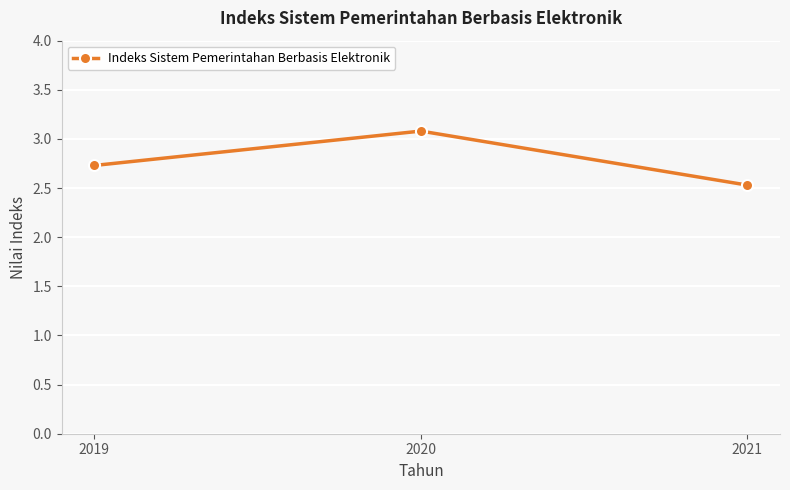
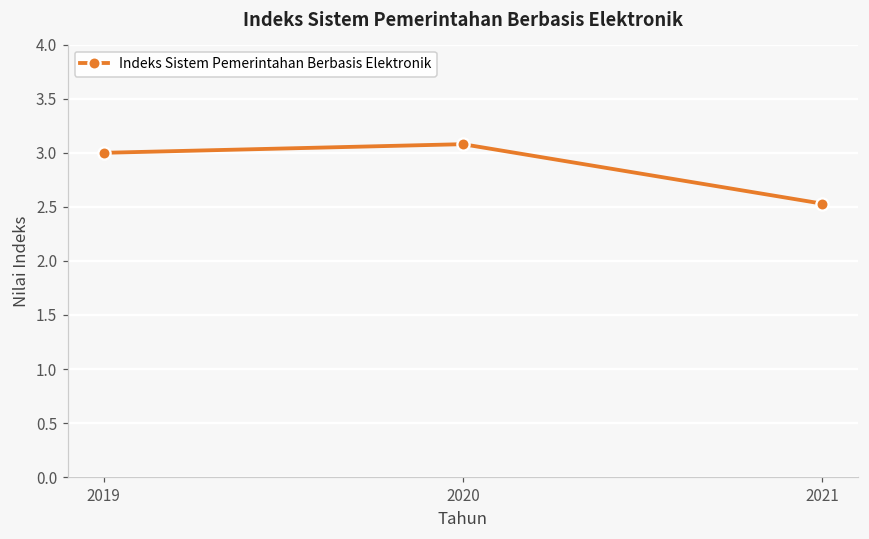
  {
-   "2019": 2.7,
+   "2019": 3.0,
    "2020": 3.1,
    "2021": 2.5
  }
